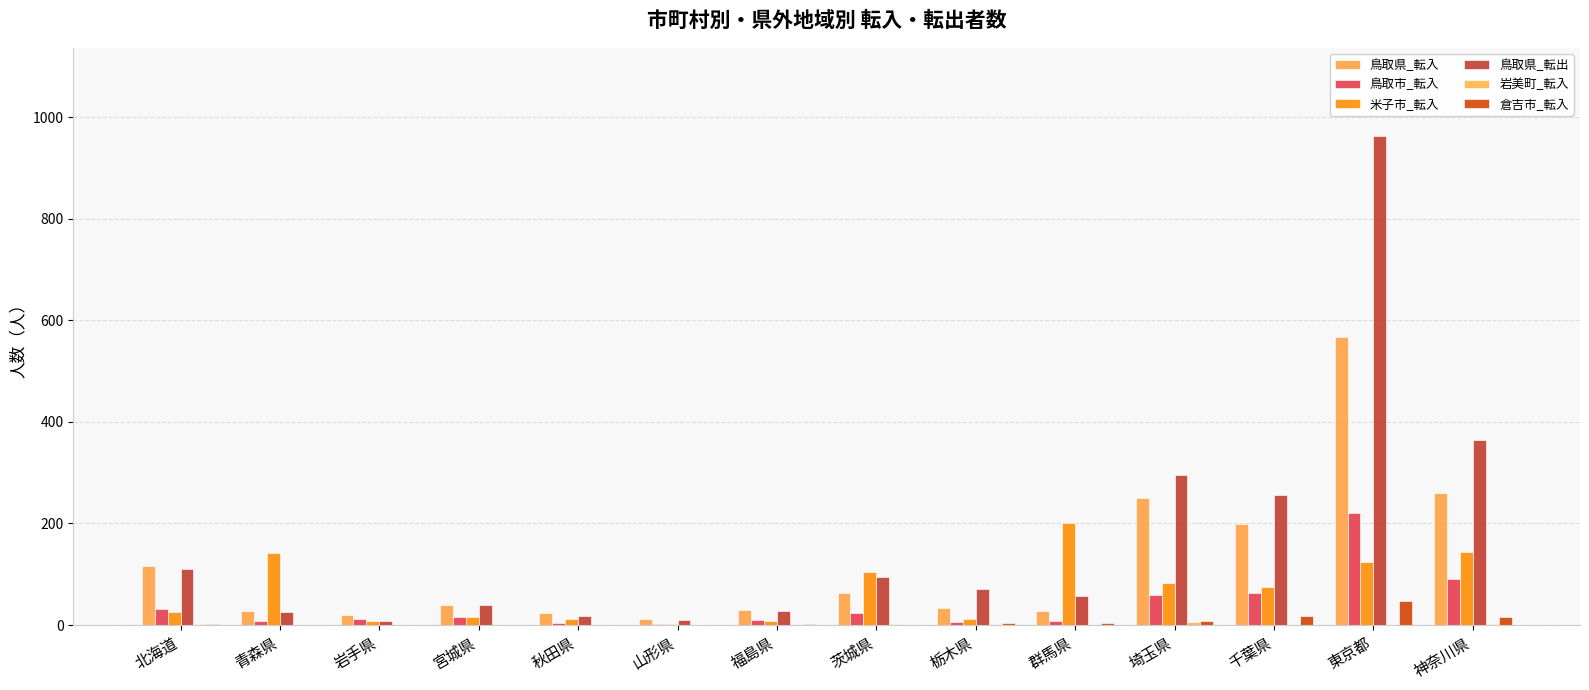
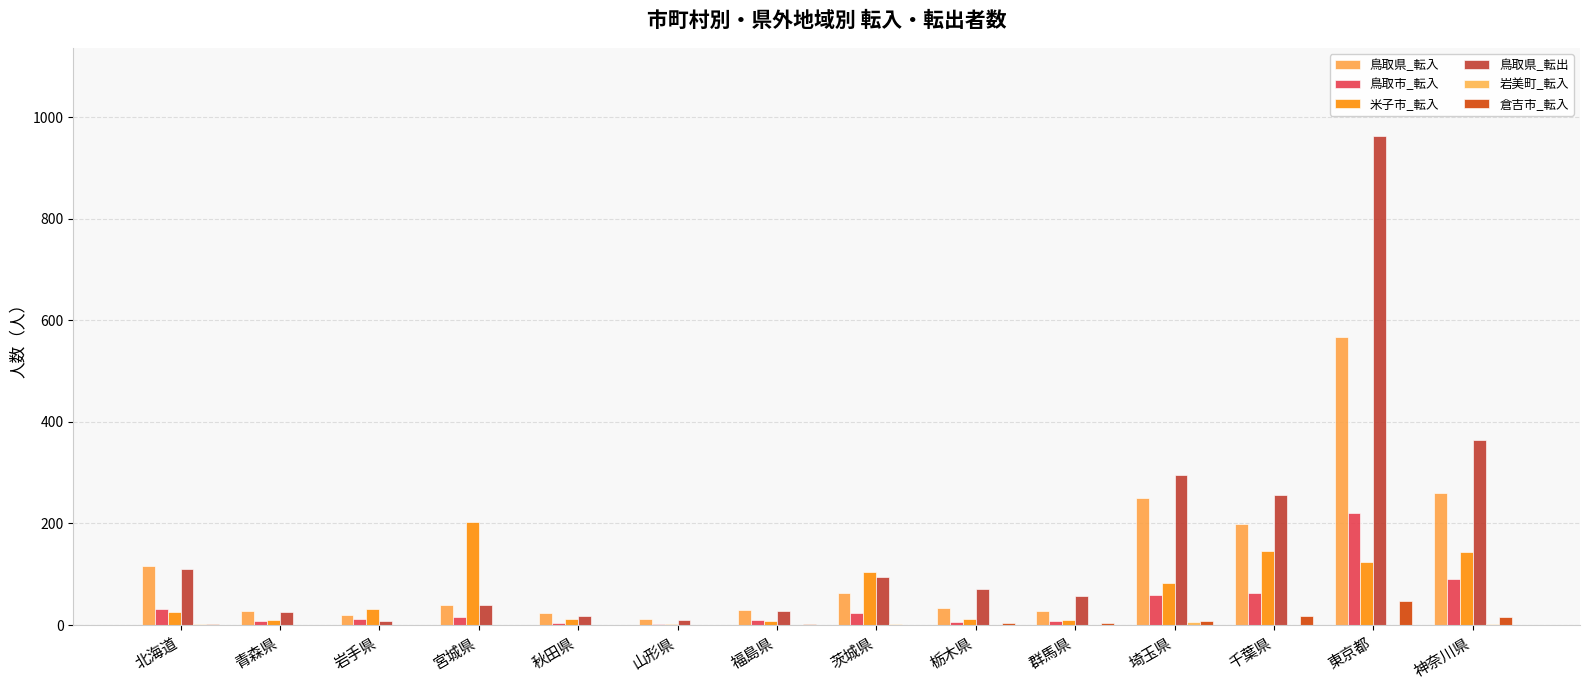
  {
    "米子市_転入": {
      "北海道": 30,
-     "青森県": 140,
-     "岩手県": 10,
-     "宮城県": 20,
+     "青森県": 10,
+     "岩手県": 30,
+     "宮城県": 200,
      "秋田県": 10,
      "福島県": 10,
      "茨城県": 110,
      "栃木県": 10,
-     "群馬県": 200,
+     "群馬県": 10,
      "埼玉県": 80,
-     "千葉県": 80,
+     "千葉県": 150,
      "東京都": 130,
      "神奈川県": 140
    }
  }
